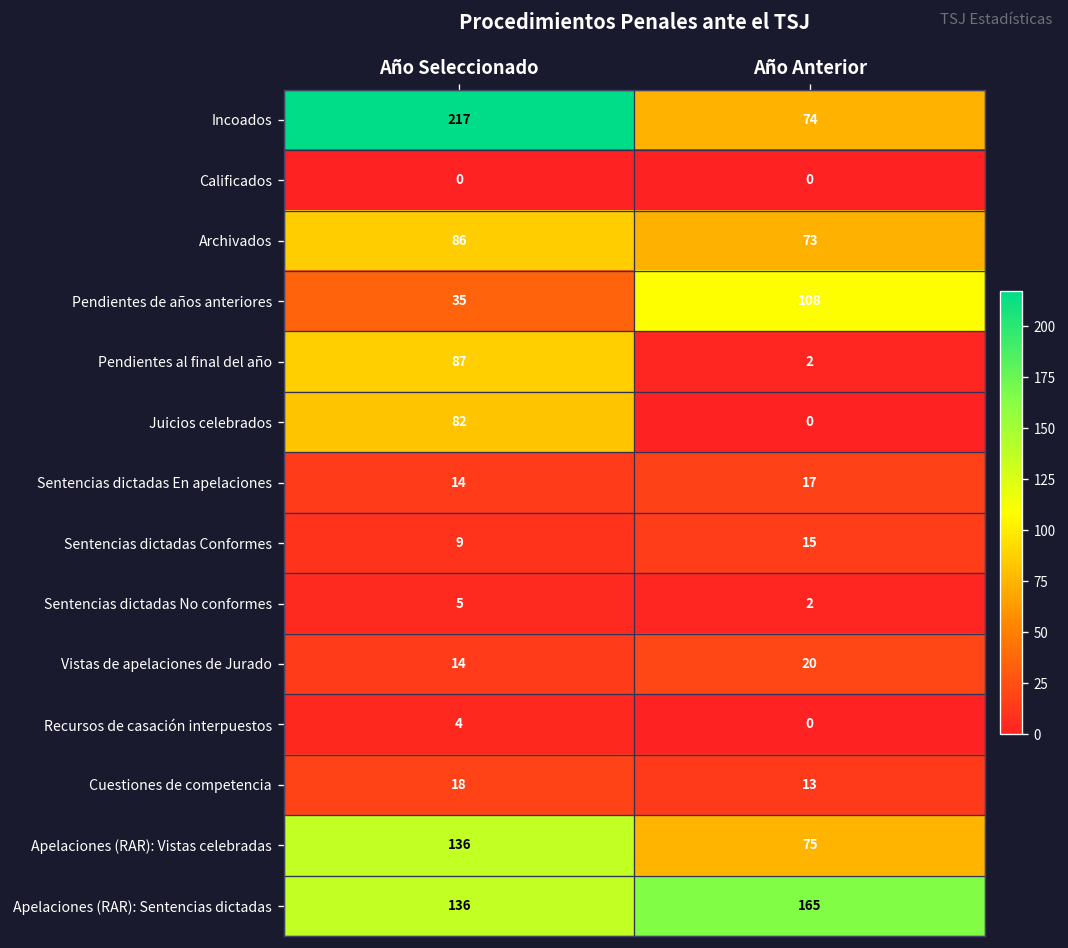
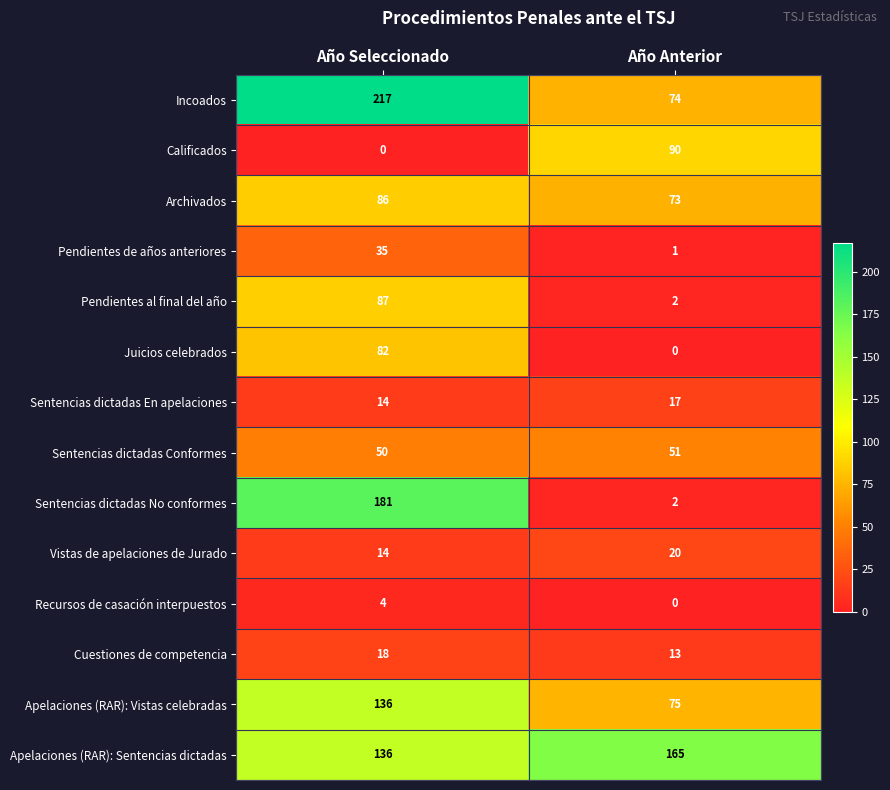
  {
    "Incoados": {
      "Año Seleccionado": 217,
      "Año Anterior": 74
    },
    "Calificados": {
      "Año Seleccionado": 0,
-     "Año Anterior": 0
+     "Año Anterior": 90
    },
    "Archivados": {
      "Año Seleccionado": 86,
      "Año Anterior": 73
    },
    "Pendientes de años anteriores": {
      "Año Seleccionado": 35,
-     "Año Anterior": 108
+     "Año Anterior": 1
    },
    "Pendientes al final del año": {
      "Año Seleccionado": 87,
      "Año Anterior": 2
    },
    "Juicios celebrados": {
      "Año Seleccionado": 82,
      "Año Anterior": 0
    },
    "Sentencias dictadas En apelaciones": {
      "Año Seleccionado": 14,
      "Año Anterior": 17
    },
    "Sentencias dictadas Conformes": {
-     "Año Seleccionado": 9,
-     "Año Anterior": 15
+     "Año Seleccionado": 50,
+     "Año Anterior": 51
    },
    "Sentencias dictadas No conformes": {
-     "Año Seleccionado": 5,
+     "Año Seleccionado": 181,
      "Año Anterior": 2
    },
    "Vistas de apelaciones de Jurado": {
      "Año Seleccionado": 14,
      "Año Anterior": 20
    },
    "Recursos de casación interpuestos": {
      "Año Seleccionado": 4,
      "Año Anterior": 0
    },
    "Cuestiones de competencia": {
      "Año Seleccionado": 18,
      "Año Anterior": 13
    },
    "Apelaciones (RAR): Vistas celebradas": {
      "Año Seleccionado": 136,
      "Año Anterior": 75
    },
    "Apelaciones (RAR): Sentencias dictadas": {
      "Año Seleccionado": 136,
      "Año Anterior": 165
    }
  }
